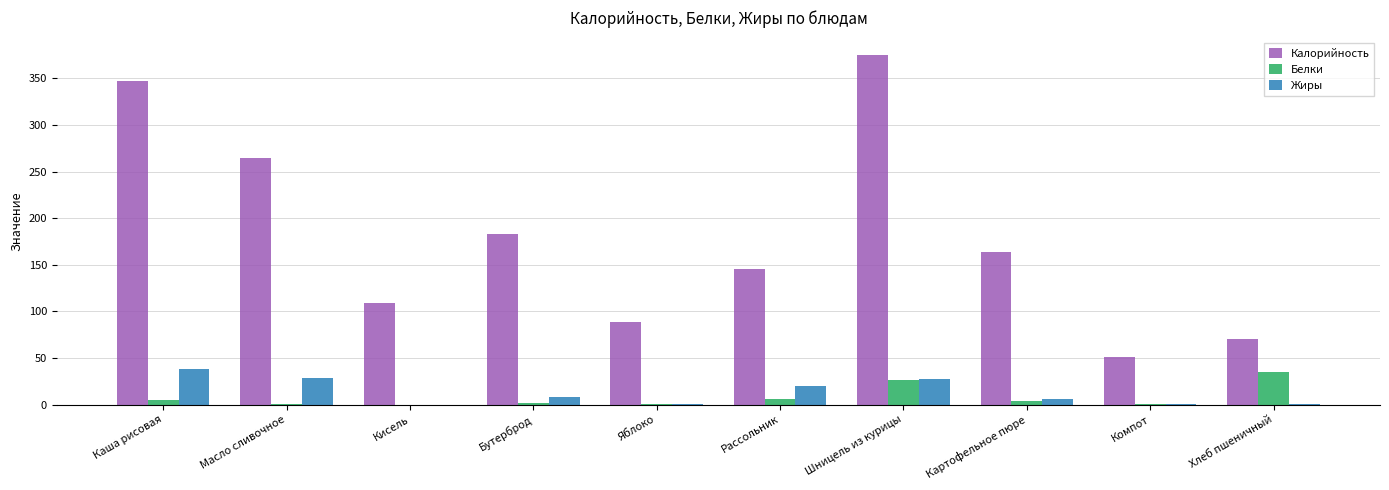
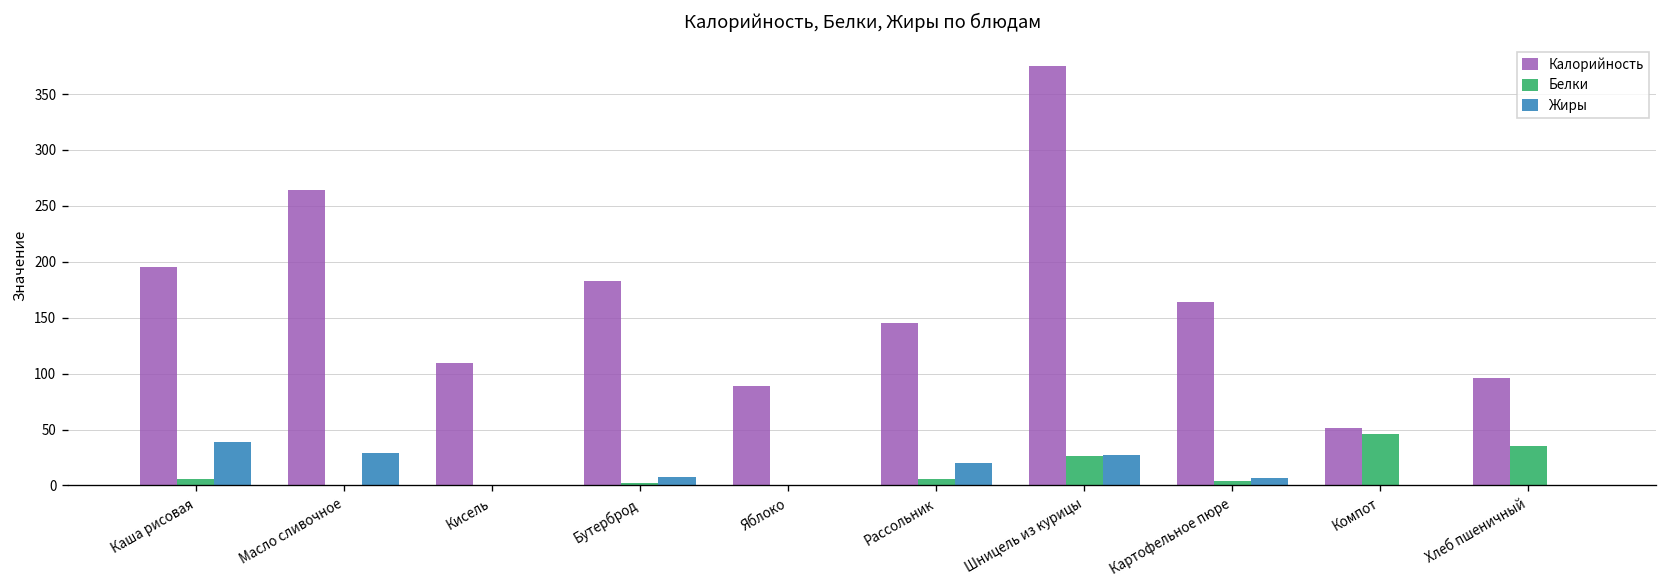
  {
    "Калорийность": {
-     "Каша рисовая": 350,
+     "Каша рисовая": 200,
      "Масло сливочное": 260,
      "Кисель": 110,
      "Бутерброд": 180,
      "Яблоко": 90,
      "Рассольник": 150,
      "Шницель из курицы": 380,
      "Картофельное пюре": 160,
      "Компот": 50,
-     "Хлеб пшеничный": 70
+     "Хлеб пшеничный": 100
    },
    "Белки": {
      "Каша рисовая": 10,
      "Кисель": 0,
      "Рассольник": 10,
      "Шницель из курицы": 30,
      "Картофельное пюре": 0,
-     "Компот": 0,
+     "Компот": 50,
      "Хлеб пшеничный": 40
    },
    "Жиры": {
      "Каша рисовая": 40,
      "Масло сливочное": 30,
      "Кисель": 0,
      "Бутерброд": 10,
      "Рассольник": 20,
      "Шницель из курицы": 30,
      "Картофельное пюре": 10
    }
  }
